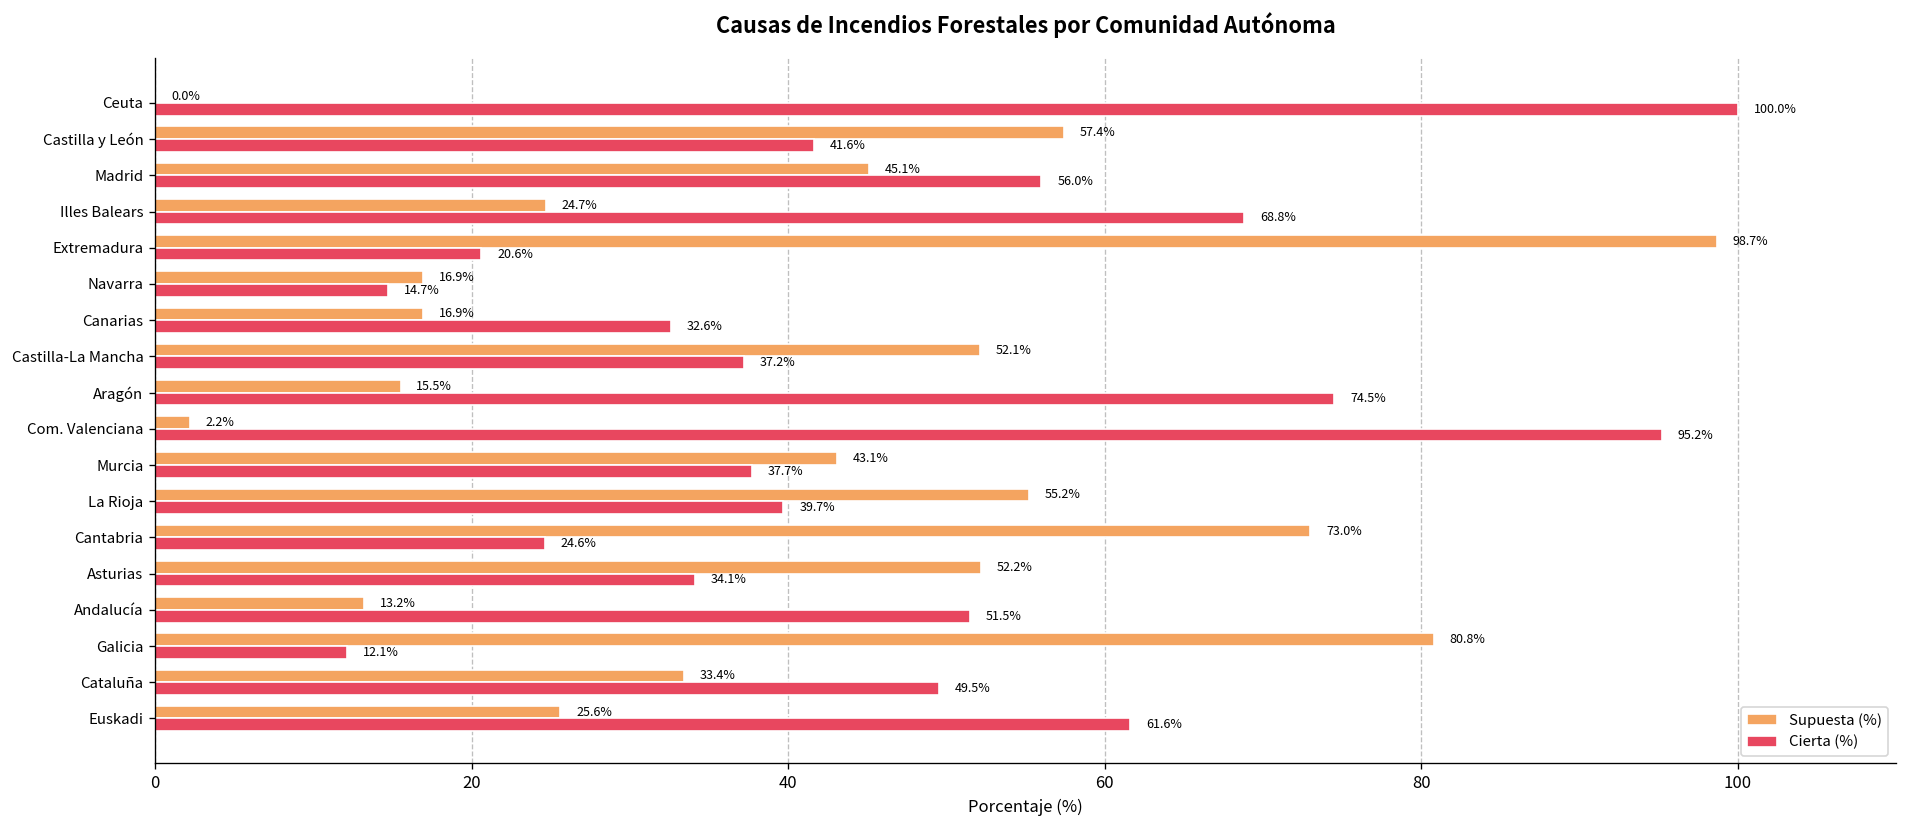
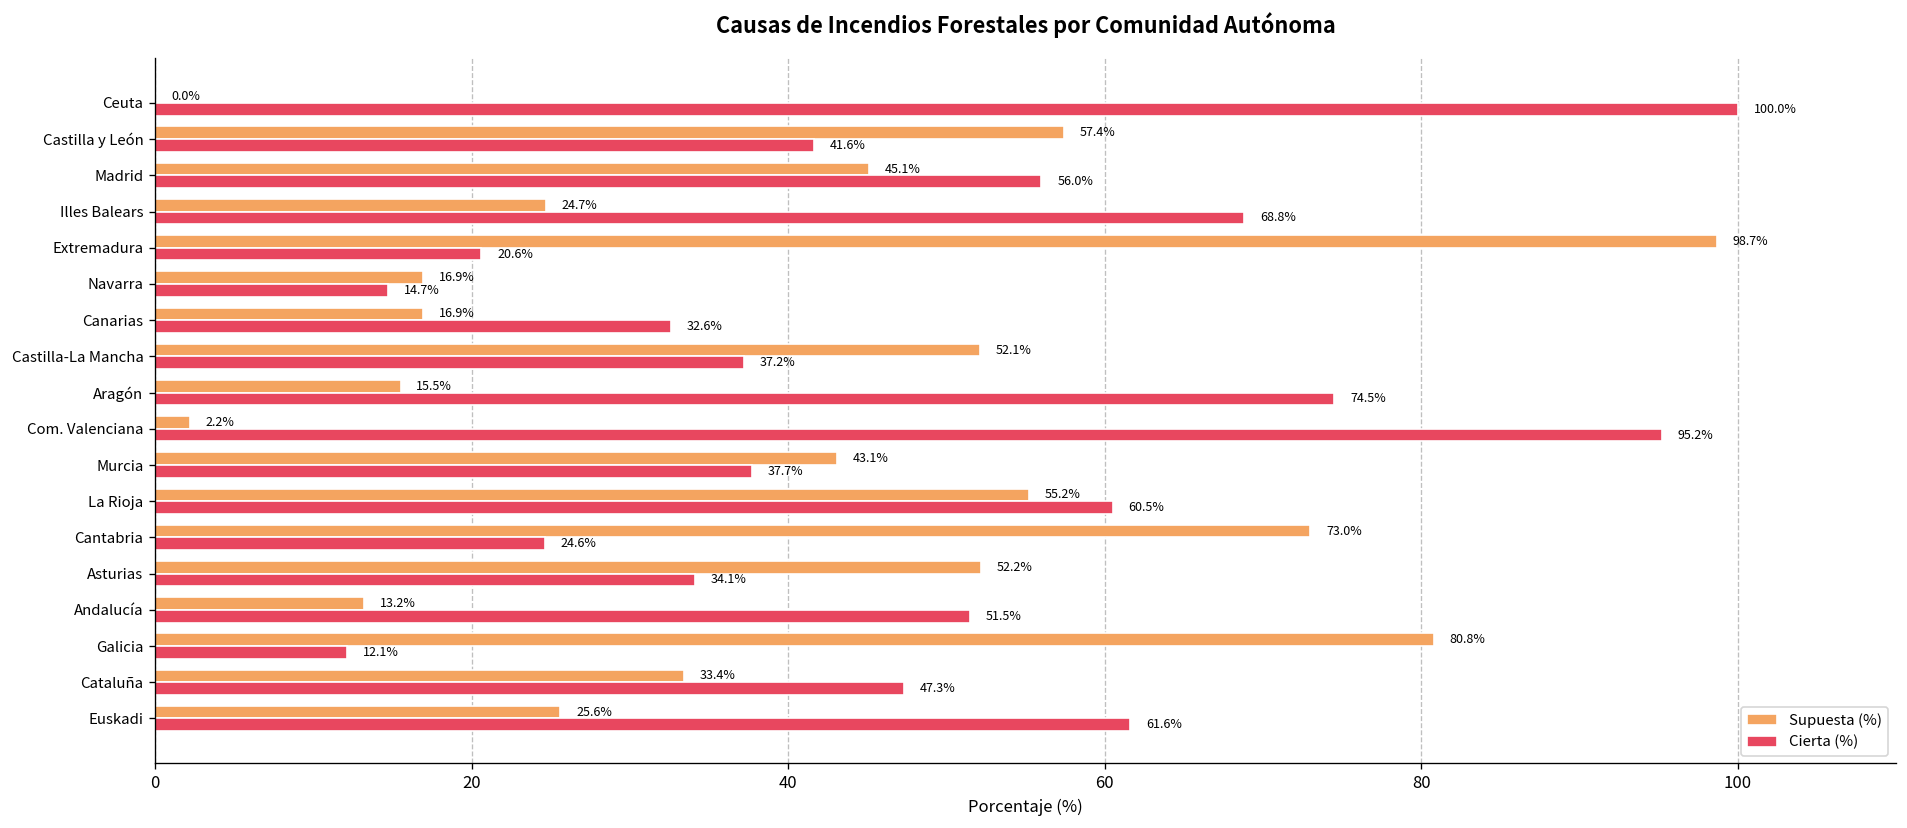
  {
    "Supuesta (%)": {
      "Ceuta": "0.0%",
      "Castilla y León": "57.4%",
      "Madrid": "45.1%",
      "Illes Balears": "24.7%",
      "Extremadura": "98.7%",
      "Navarra": "16.9%",
      "Canarias": "16.9%",
      "Castilla-La Mancha": "52.1%",
      "Aragón": "15.5%",
      "Com. Valenciana": "2.2%",
      "Murcia": "43.1%",
      "La Rioja": "55.2%",
      "Cantabria": "73.0%",
      "Asturias": "52.2%",
      "Andalucía": "13.2%",
      "Galicia": "80.8%",
      "Cataluña": "33.4%",
      "Euskadi": "25.6%"
    },
    "Cierta (%)": {
      "Ceuta": "100.0%",
      "Castilla y León": "41.6%",
      "Madrid": "56.0%",
      "Illes Balears": "68.8%",
      "Extremadura": "20.6%",
      "Navarra": "14.7%",
      "Canarias": "32.6%",
      "Castilla-La Mancha": "37.2%",
      "Aragón": "74.5%",
      "Com. Valenciana": "95.2%",
      "Murcia": "37.7%",
-     "La Rioja": "39.7%",
+     "La Rioja": "60.5%",
      "Cantabria": "24.6%",
      "Asturias": "34.1%",
      "Andalucía": "51.5%",
      "Galicia": "12.1%",
-     "Cataluña": "49.5%",
+     "Cataluña": "47.3%",
      "Euskadi": "61.6%"
    }
  }
